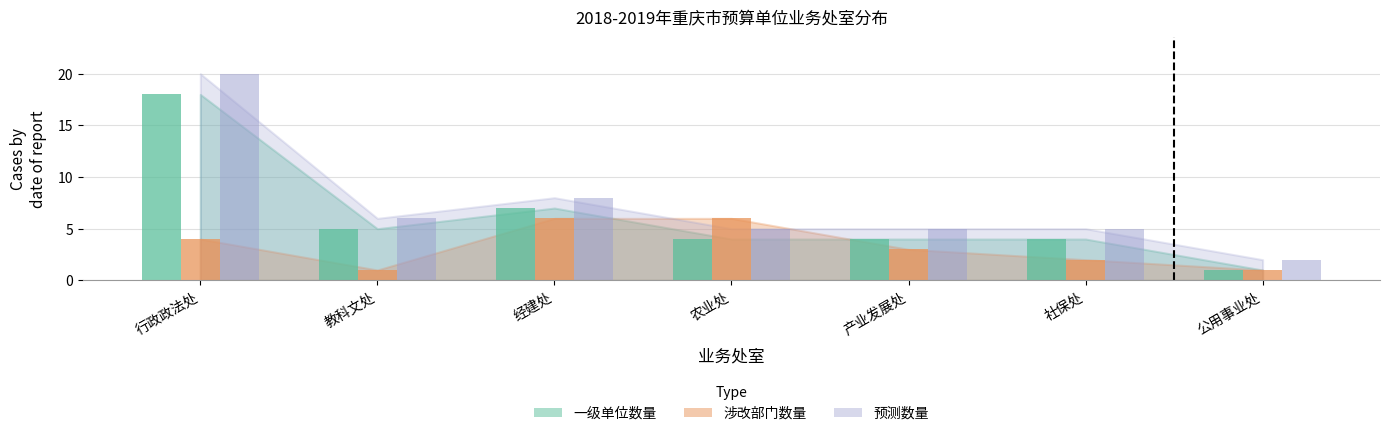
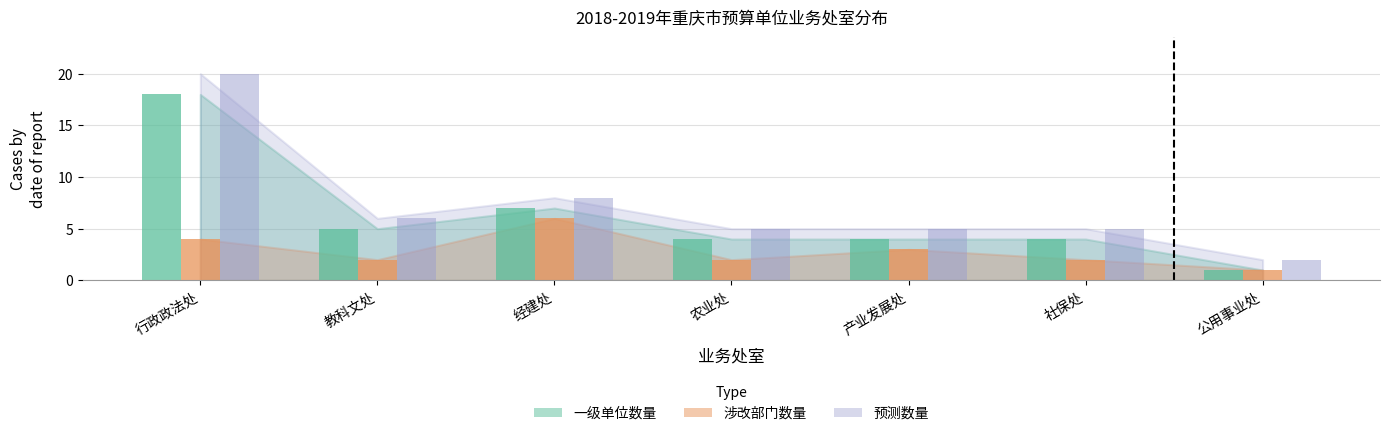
  {
    "涉改部门数量": {
      "行政政法处": 4,
-     "教科文处": 1,
+     "教科文处": 2,
      "经建处": 6,
-     "农业处": 6,
+     "农业处": 2,
      "产业发展处": 3,
      "社保处": 2,
      "公用事业处": 1
    }
  }
